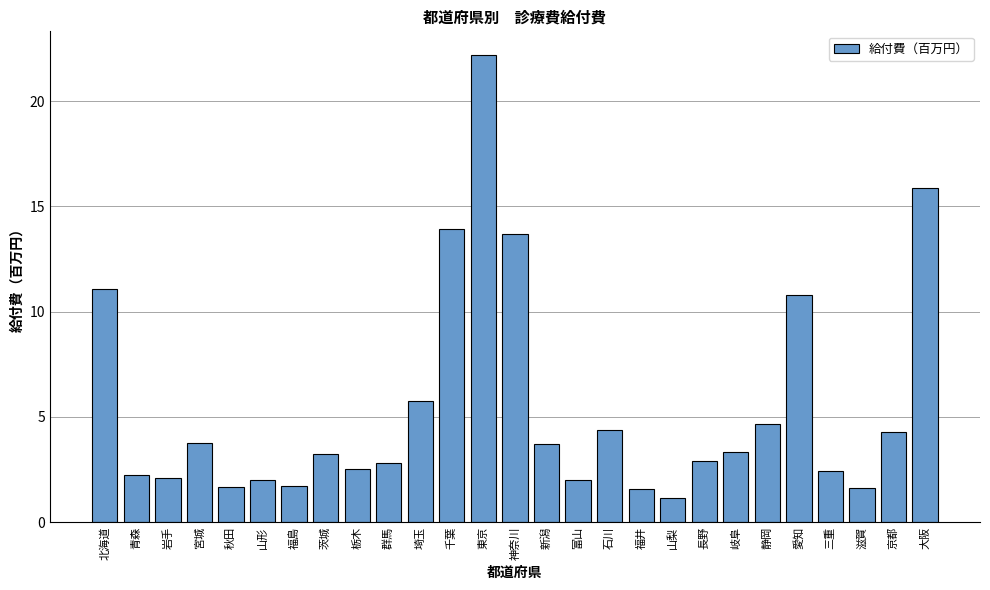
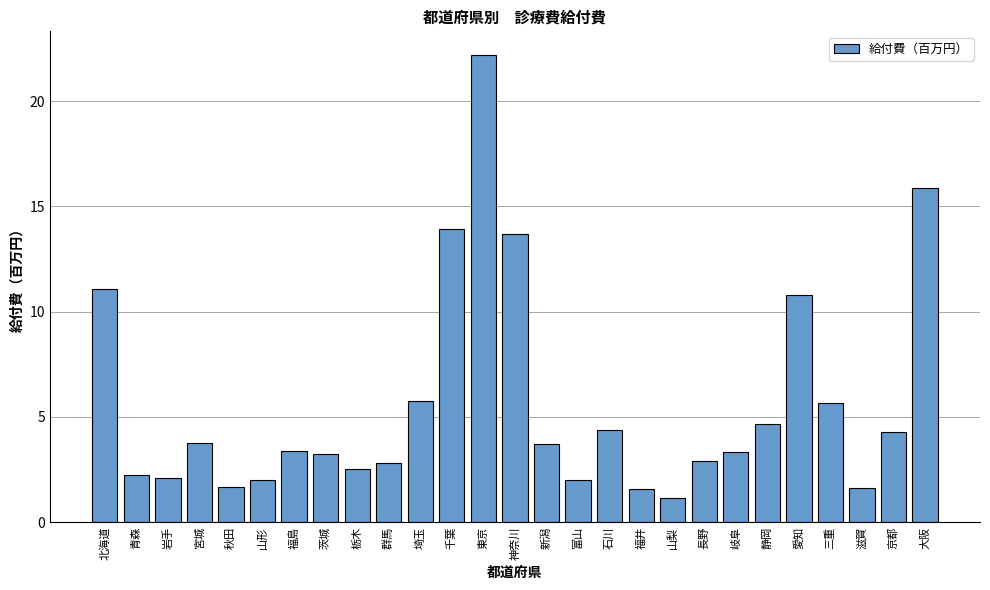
  {
    "北海道": 11.1,
    "青森": 2.2,
    "岩手": 2.1,
    "宮城": 3.8,
    "秋田": 1.7,
    "山形": 2.0,
-   "福島": 1.7,
+   "福島": 3.4,
    "茨城": 3.2,
    "栃木": 2.5,
    "群馬": 2.8,
    "埼玉": 5.8,
    "千葉": 13.9,
    "東京": 22.2,
    "神奈川": 13.7,
    "新潟": 3.7,
    "富山": 2.0,
    "石川": 4.4,
    "福井": 1.6,
    "山梨": 1.2,
    "長野": 2.9,
    "岐阜": 3.4,
    "静岡": 4.7,
    "愛知": 10.8,
-   "三重": 2.4,
+   "三重": 5.7,
    "滋賀": 1.6,
    "京都": 4.3,
    "大阪": 15.9
  }
